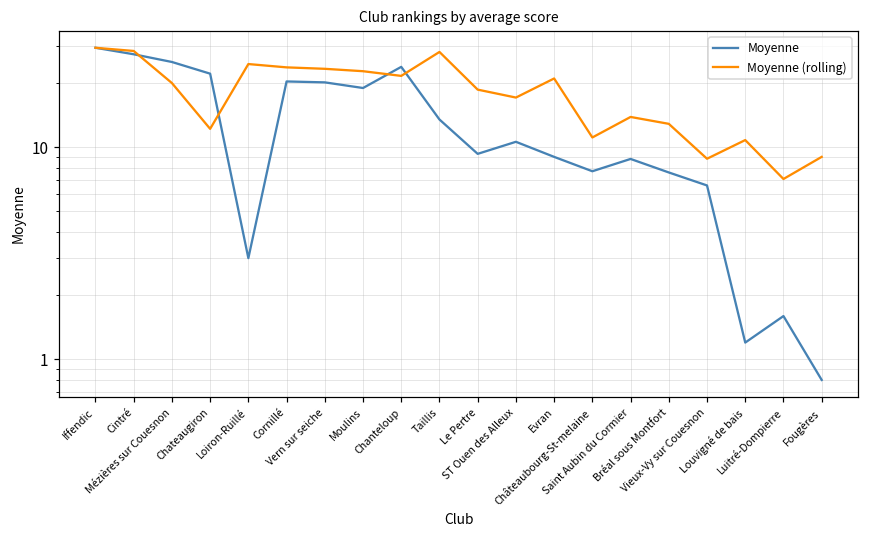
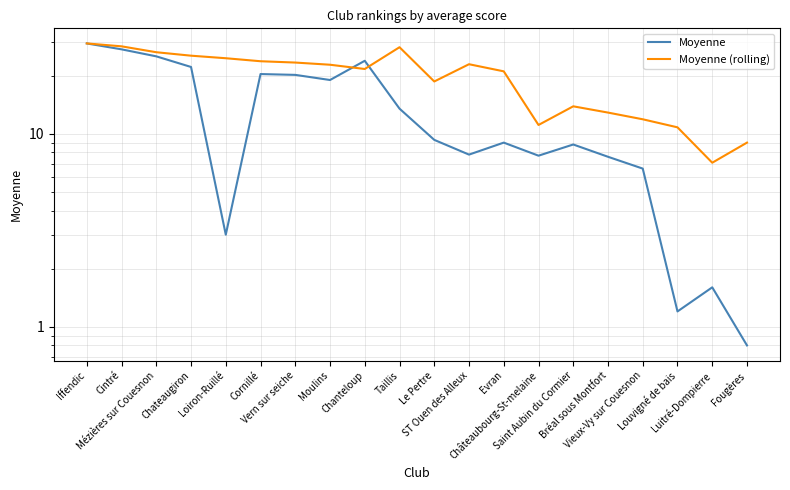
  {
    "Moyenne": {
      "Cintré": 27,
      "Mézières sur Couesnon": 25,
      "Chateaugiron": 22,
      "Loiron-Ruillé": 3.0,
      "Cornillé": 20,
      "Vern sur seiche": 20,
      "Moulins": 19,
      "Chanteloup": 24,
      "Taillis": 14,
      "Le Pertre": 9,
-     "ST Ouen des Alleux": 11,
+     "ST Ouen des Alleux": 7.8,
      "Evran": 9,
      "Châteaubourg-St-melaine": 7.7,
      "Saint Aubin du Cormier": 9,
      "Bréal sous Montfort": 7.6,
      "Vieux-Vy sur Couesnon": 6.6,
      "Louvigné de bais": 1.2,
      "Luitré-Dompierre": 1.6,
      "Fougères": 0.8
    },
    "Moyenne (rolling)": {
      "Cintré": 28,
-     "Mézières sur Couesnon": 20,
-     "Chateaugiron": 12,
+     "Mézières sur Couesnon": 26,
+     "Chateaugiron": 25,
      "Loiron-Ruillé": 25,
      "Cornillé": 24,
      "Vern sur seiche": 23,
      "Moulins": 23,
      "Chanteloup": 22,
      "Taillis": 28,
      "Le Pertre": 19,
-     "ST Ouen des Alleux": 17,
+     "ST Ouen des Alleux": 23,
      "Evran": 21,
      "Châteaubourg-St-melaine": 11,
      "Saint Aubin du Cormier": 14,
      "Bréal sous Montfort": 13,
-     "Vieux-Vy sur Couesnon": 9,
+     "Vieux-Vy sur Couesnon": 12,
      "Louvigné de bais": 11,
      "Luitré-Dompierre": 7,
      "Fougères": 9
    }
  }
